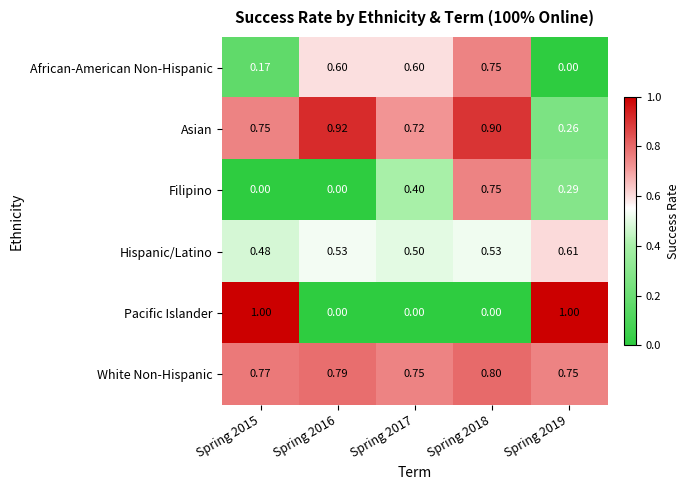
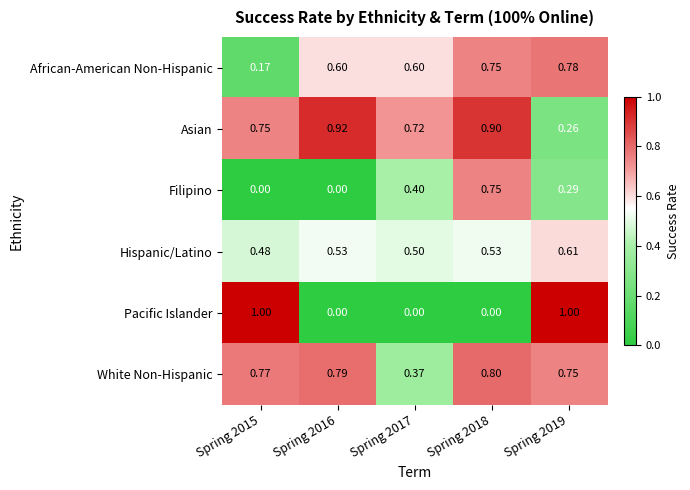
  {
    "African-American Non-Hispanic": {
      "Spring 2015": 0.17,
      "Spring 2016": 0.60,
      "Spring 2017": 0.60,
      "Spring 2018": 0.75,
-     "Spring 2019": 0.00
+     "Spring 2019": 0.78
    },
    "Asian": {
      "Spring 2015": 0.75,
      "Spring 2016": 0.92,
      "Spring 2017": 0.72,
      "Spring 2018": 0.90,
      "Spring 2019": 0.26
    },
    "Filipino": {
      "Spring 2015": 0.00,
      "Spring 2016": 0.00,
      "Spring 2017": 0.40,
      "Spring 2018": 0.75,
      "Spring 2019": 0.29
    },
    "Hispanic/Latino": {
      "Spring 2015": 0.48,
      "Spring 2016": 0.53,
      "Spring 2017": 0.50,
      "Spring 2018": 0.53,
      "Spring 2019": 0.61
    },
    "Pacific Islander": {
      "Spring 2015": 1.00,
      "Spring 2016": 0.00,
      "Spring 2017": 0.00,
      "Spring 2018": 0.00,
      "Spring 2019": 1.00
    },
    "White Non-Hispanic": {
      "Spring 2015": 0.77,
      "Spring 2016": 0.79,
-     "Spring 2017": 0.75,
+     "Spring 2017": 0.37,
      "Spring 2018": 0.80,
      "Spring 2019": 0.75
    }
  }
